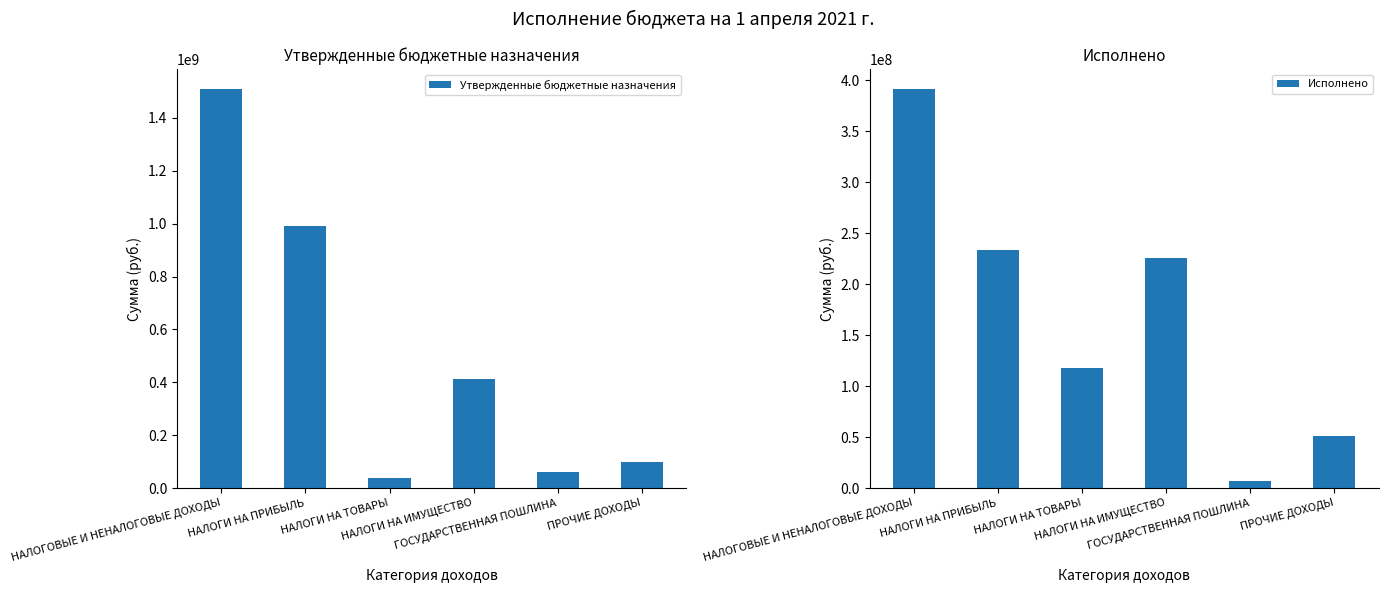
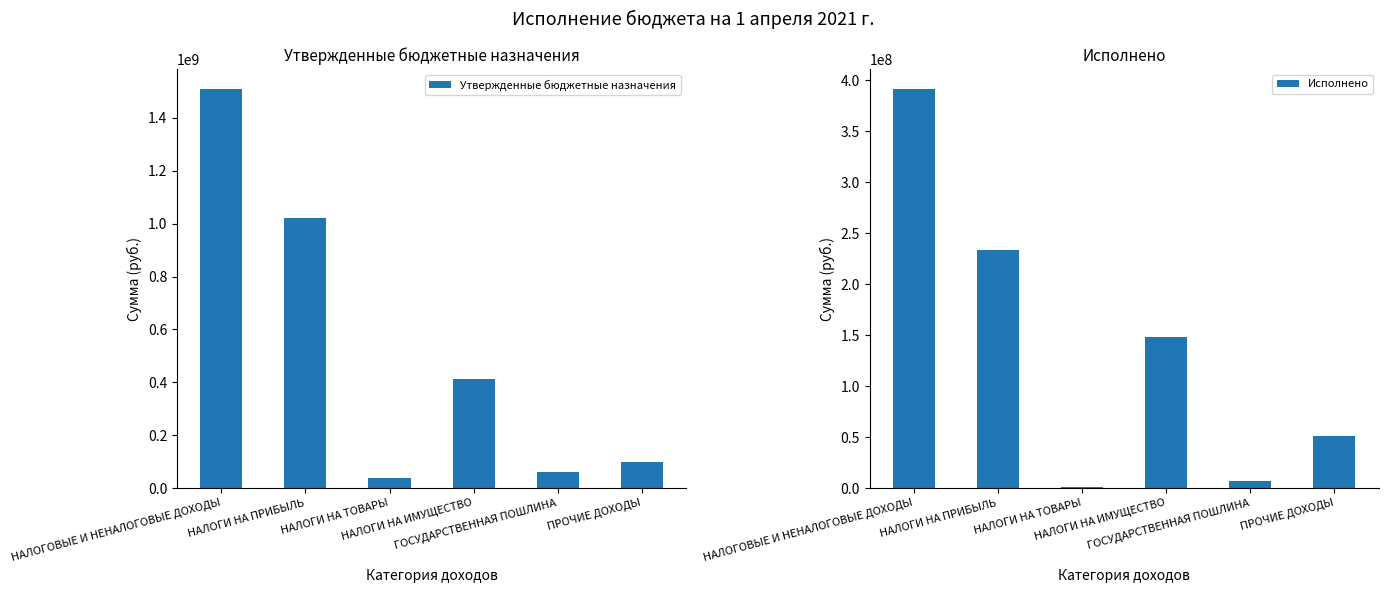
  {
    "Утвержденные бюджетные назначения": {
      "НАЛОГОВЫЕ И НЕНАЛОГОВЫЕ ДОХОДЫ": 1510000000,
-     "НАЛОГИ НА ПРИБЫЛЬ": 990000000,
+     "НАЛОГИ НА ПРИБЫЛЬ": 1020000000,
      "НАЛОГИ НА ТОВАРЫ": 40000000,
      "НАЛОГИ НА ИМУЩЕСТВО": 410000000,
      "ГОСУДАРСТВЕННАЯ ПОШЛИНА": 60000000,
      "ПРОЧИЕ ДОХОДЫ": 100000000
    },
    "Исполнено": {
      "НАЛОГОВЫЕ И НЕНАЛОГОВЫЕ ДОХОДЫ": 391000000,
      "НАЛОГИ НА ПРИБЫЛЬ": 234000000,
-     "НАЛОГИ НА ТОВАРЫ": 118000000,
-     "НАЛОГИ НА ИМУЩЕСТВО": 226000000,
+     "НАЛОГИ НА ТОВАРЫ": 1000000,
+     "НАЛОГИ НА ИМУЩЕСТВО": 148000000,
      "ГОСУДАРСТВЕННАЯ ПОШЛИНА": 8000000,
      "ПРОЧИЕ ДОХОДЫ": 51000000
    }
  }
